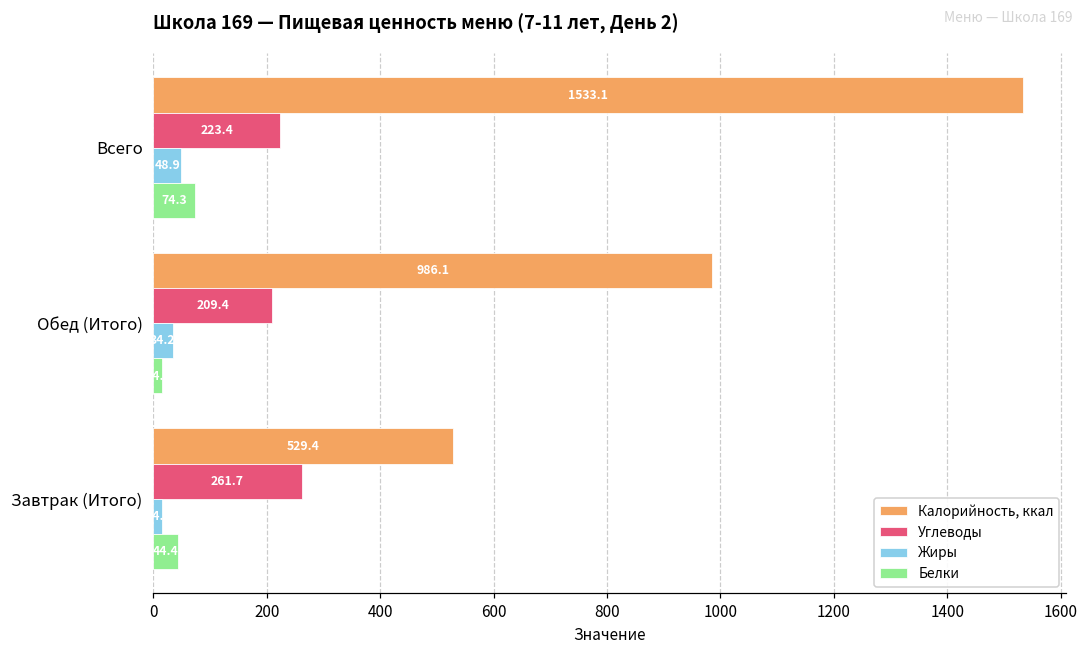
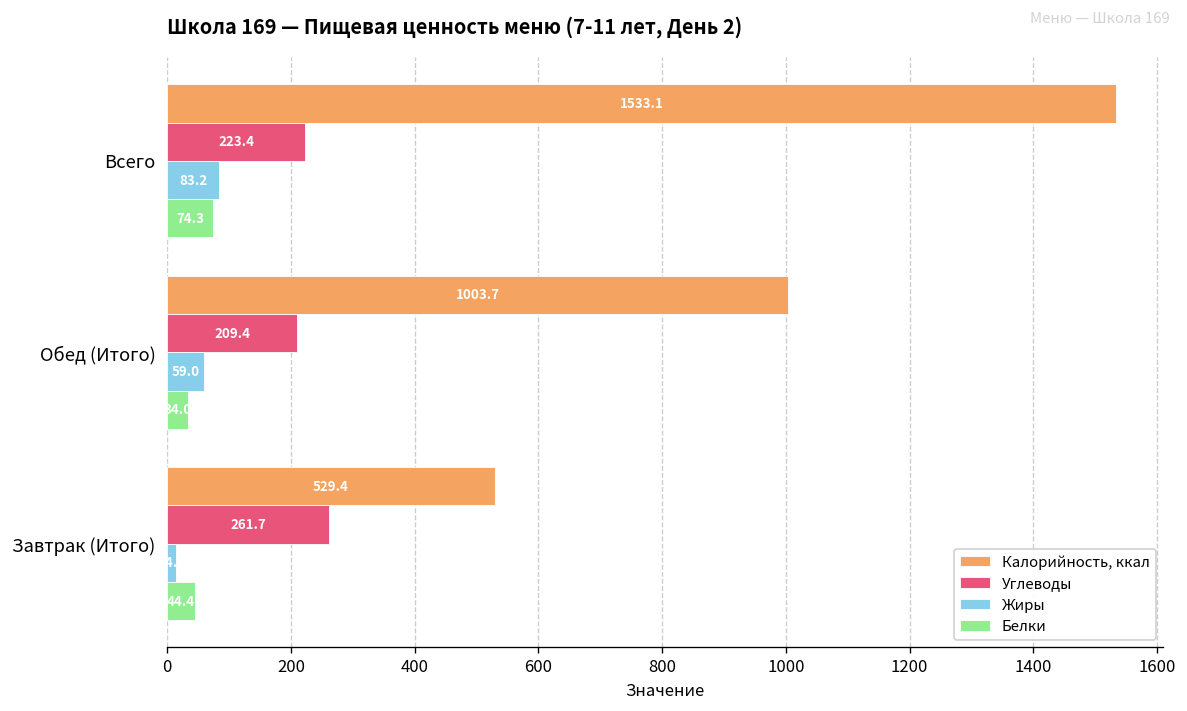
  {
    "Калорийность, ккал": {
      "Всего": 1533.1,
-     "Обед (Итого)": 986.1,
+     "Обед (Итого)": 1003.7,
      "Завтрак (Итого)": 529.4
    },
    "Углеводы": {
      "Всего": 223.4,
      "Обед (Итого)": 209.4,
      "Завтрак (Итого)": 261.7
    },
    "Жиры": {
-     "Всего": 48.9,
-     "Обед (Итого)": 34.2
+     "Всего": 83.2,
+     "Обед (Итого)": 59.0
    },
    "Белки": {
-     "Обед (Итого)": 10
+     "Обед (Итого)": 30
    }
  }
